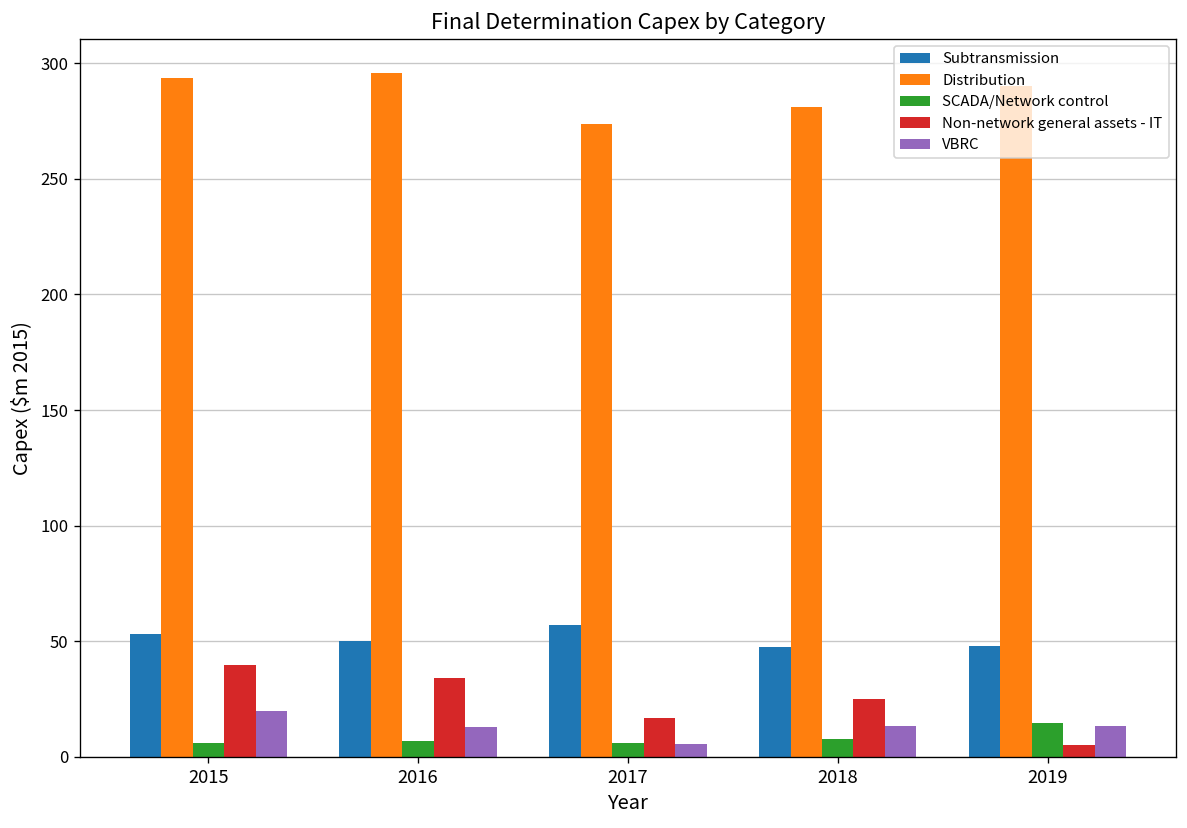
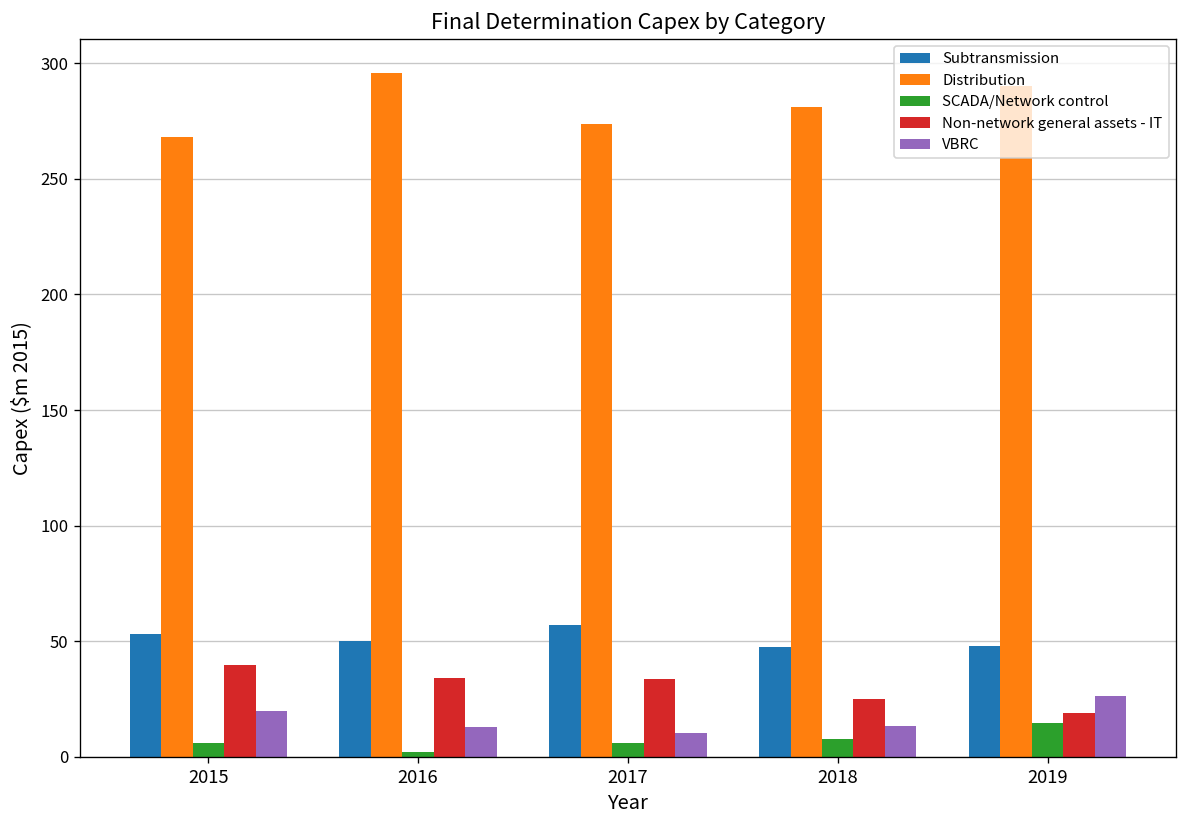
  {
    "Subtransmission": {
      "2015": 53,
      "2016": 50,
      "2017": 57,
      "2018": 48,
      "2019": 48
    },
    "Distribution": {
-     "2015": 294,
+     "2015": 268,
      "2016": 296,
      "2017": 273,
      "2018": 281
    },
    "SCADA/Network control": {
      "2015": 6,
-     "2016": 7,
+     "2016": 2,
      "2017": 6,
      "2018": 8,
      "2019": 15
    },
    "Non-network general assets - IT": {
      "2015": 40,
      "2016": 34,
-     "2017": 17,
+     "2017": 33,
      "2018": 25,
-     "2019": 5
+     "2019": 19
    },
    "VBRC": {
      "2015": 20,
      "2016": 13,
-     "2017": 5,
+     "2017": 10,
      "2018": 13,
-     "2019": 13
+     "2019": 26
    }
  }
